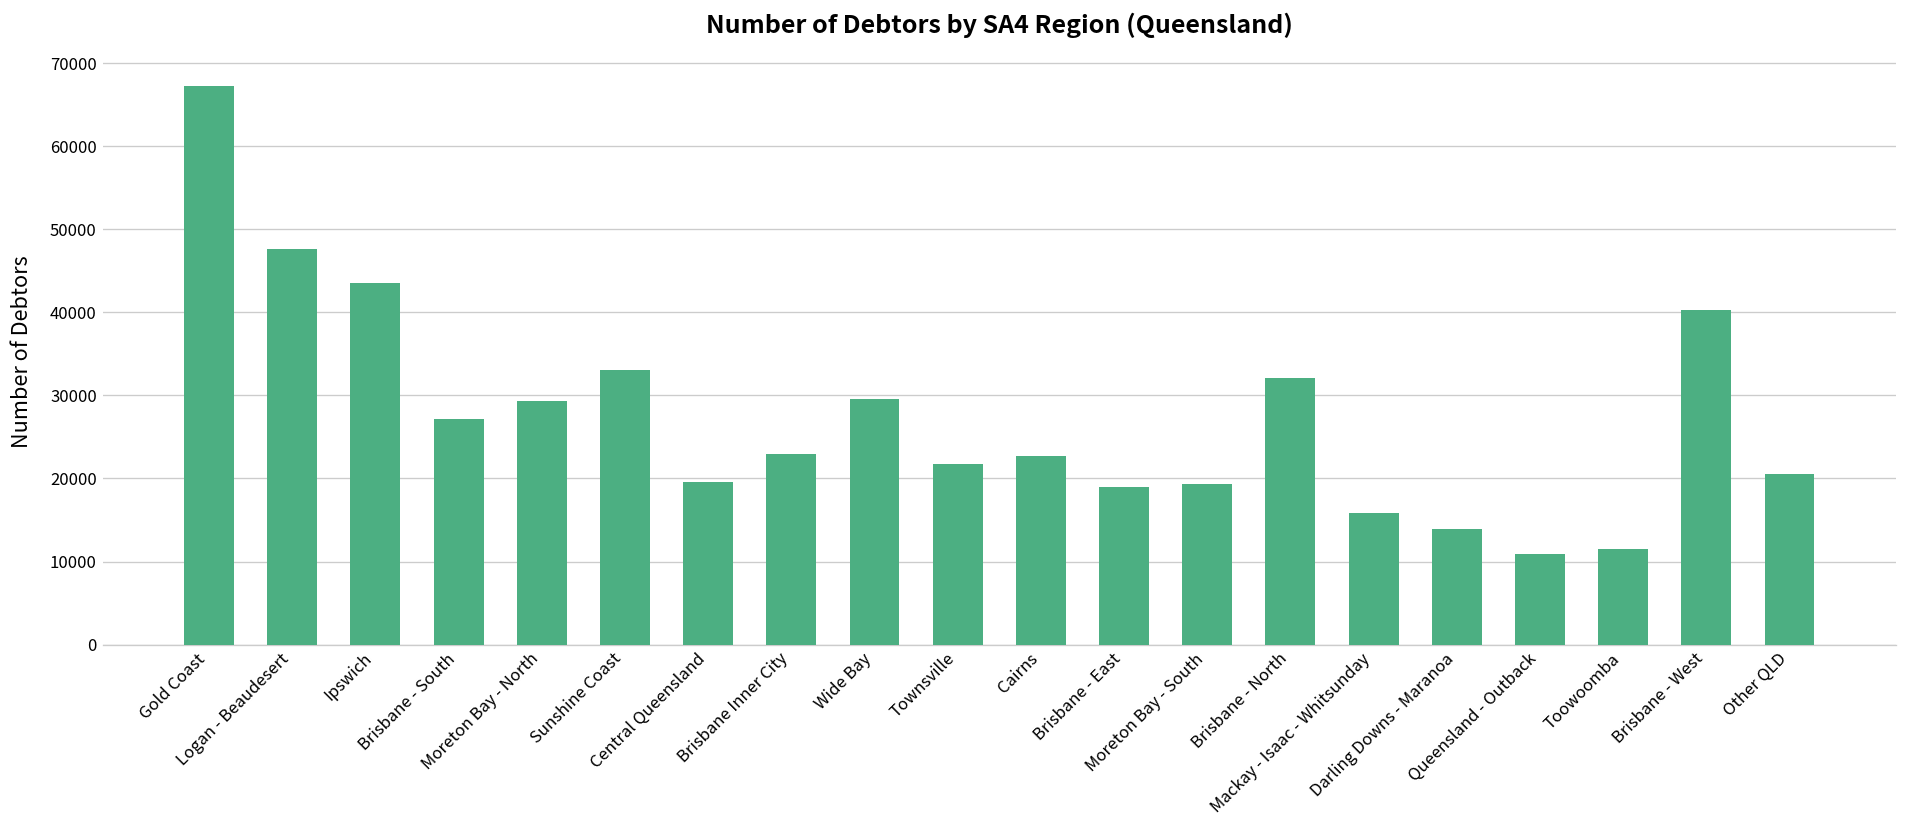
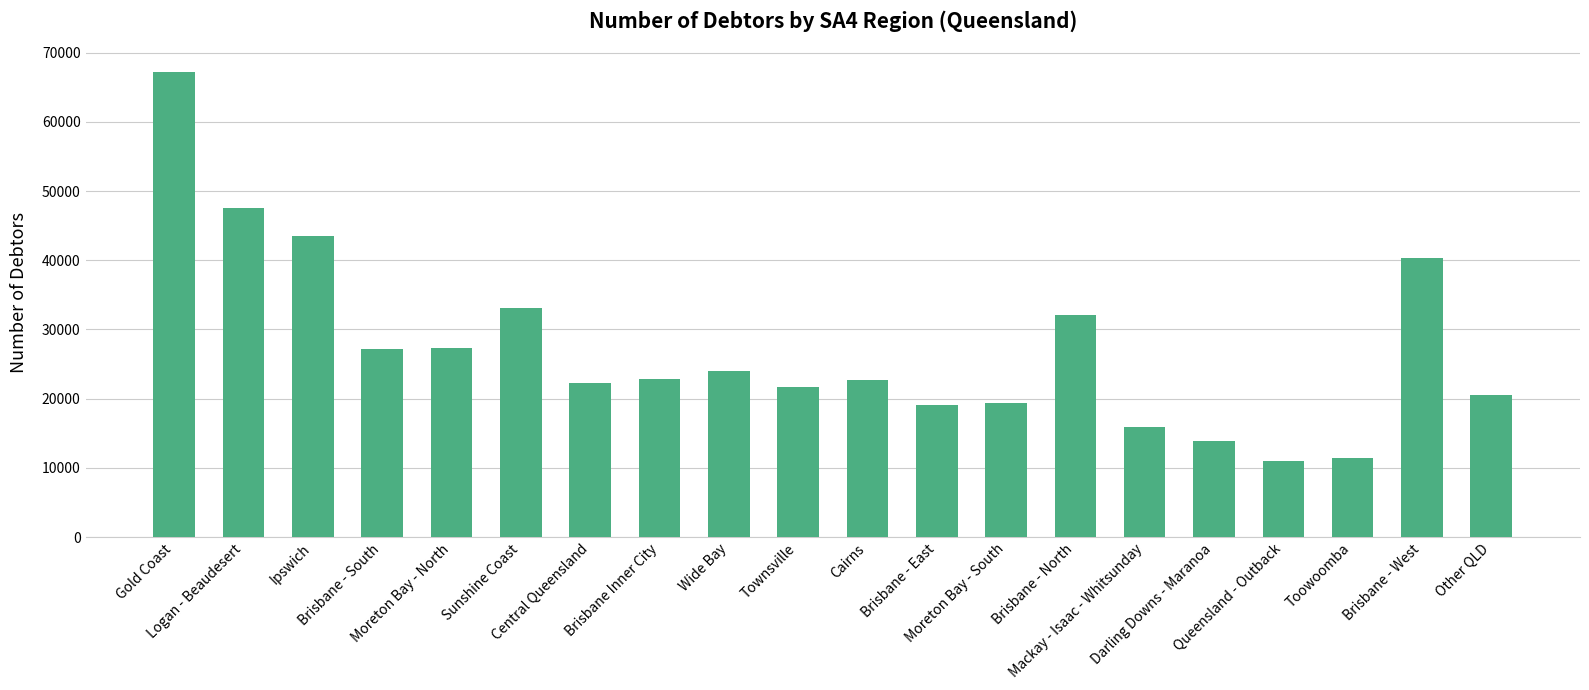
  {
    "Gold Coast": 67000,
    "Logan - Beaudesert": 48000,
    "Ipswich": 43000,
    "Brisbane - South": 27000,
-   "Moreton Bay - North": 29000,
+   "Moreton Bay - North": 27000,
    "Sunshine Coast": 33000,
-   "Central Queensland": 20000,
+   "Central Queensland": 22000,
    "Brisbane Inner City": 23000,
-   "Wide Bay": 30000,
+   "Wide Bay": 24000,
    "Townsville": 22000,
    "Cairns": 23000,
    "Brisbane - East": 19000,
    "Moreton Bay - South": 19000,
    "Brisbane - North": 32000,
    "Mackay - Isaac - Whitsunday": 16000,
    "Darling Downs - Maranoa": 14000,
    "Queensland - Outback": 11000,
    "Toowoomba": 11000,
    "Brisbane - West": 40000,
    "Other QLD": 21000
  }
